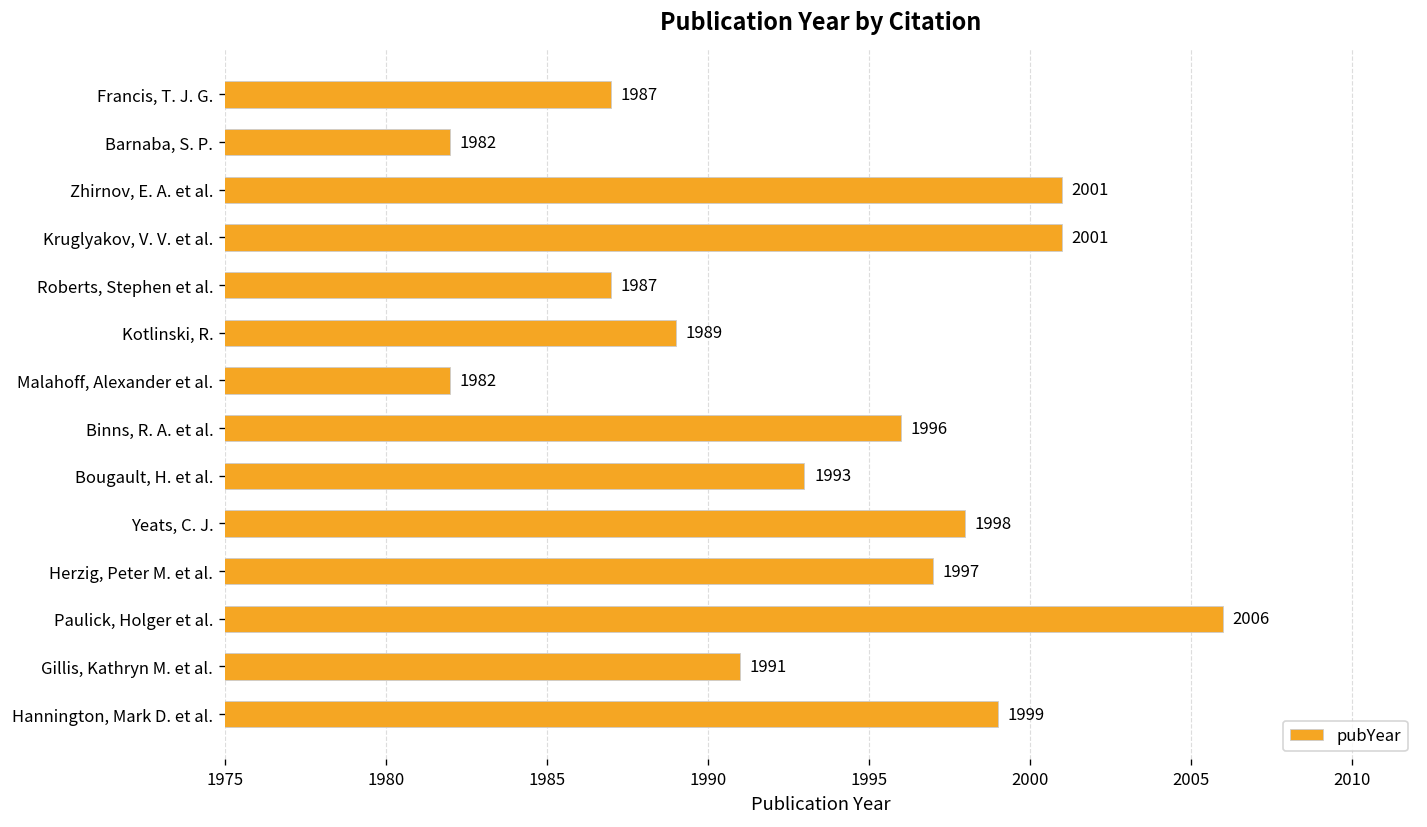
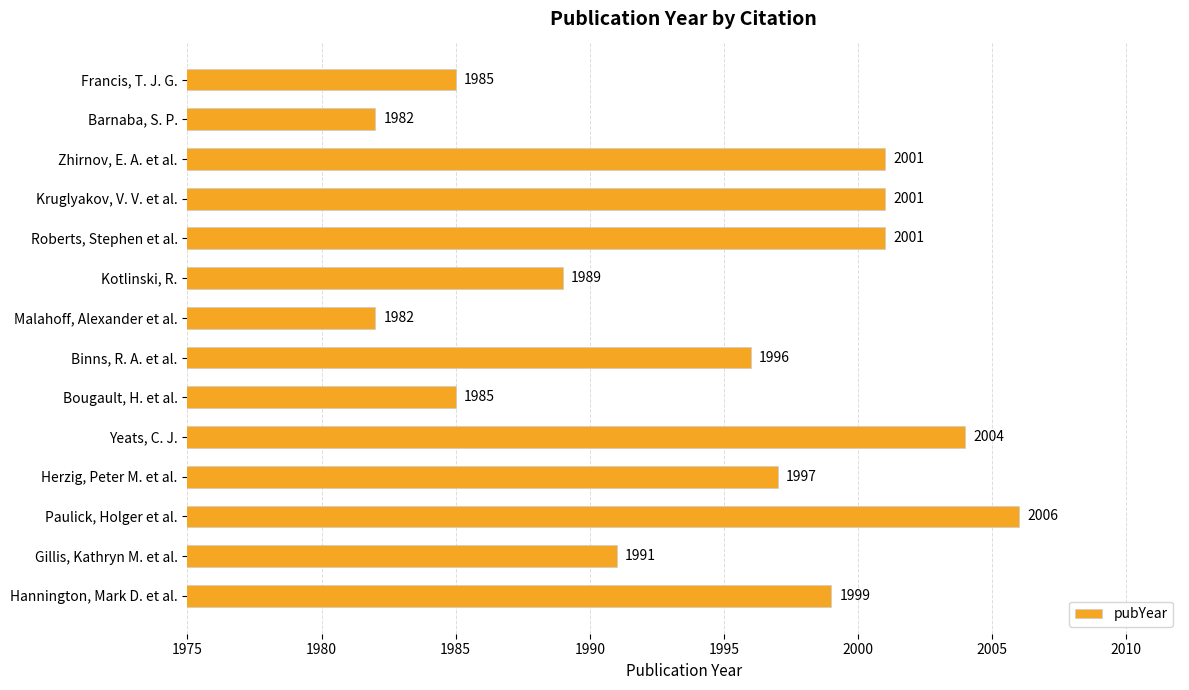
  {
-   "Francis, T. J. G.": 1987,
+   "Francis, T. J. G.": 1985,
    "Barnaba, S. P.": 1982,
    "Zhirnov, E. A. et al.": 2001,
    "Kruglyakov, V. V. et al.": 2001,
-   "Roberts, Stephen et al.": 1987,
+   "Roberts, Stephen et al.": 2001,
    "Kotlinski, R.": 1989,
    "Malahoff, Alexander et al.": 1982,
    "Binns, R. A. et al.": 1996,
-   "Bougault, H. et al.": 1993,
-   "Yeats, C. J.": 1998,
+   "Bougault, H. et al.": 1985,
+   "Yeats, C. J.": 2004,
    "Herzig, Peter M. et al.": 1997,
    "Paulick, Holger et al.": 2006,
    "Gillis, Kathryn M. et al.": 1991,
    "Hannington, Mark D. et al.": 1999
  }
